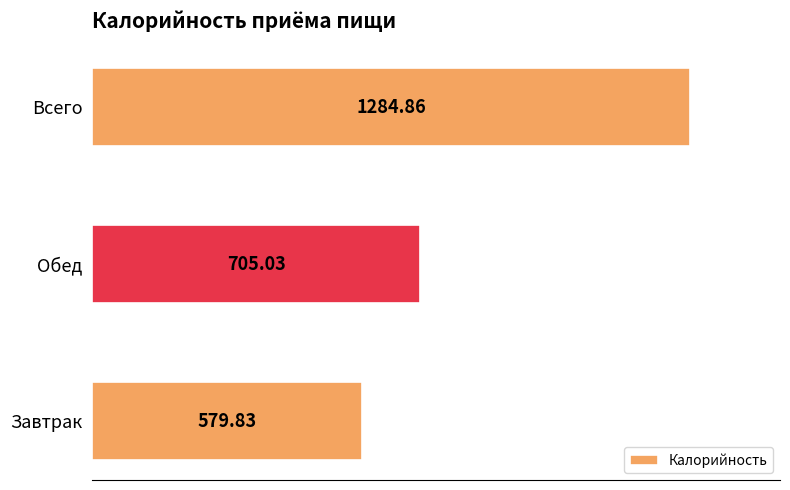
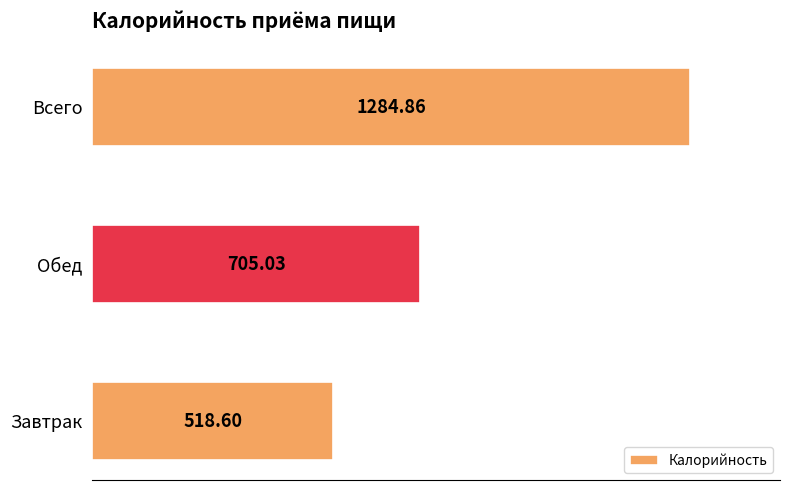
  {
    "Всего": 1284.86,
    "Обед": 705.03,
-   "Завтрак": 579.83
+   "Завтрак": 518.60
  }
